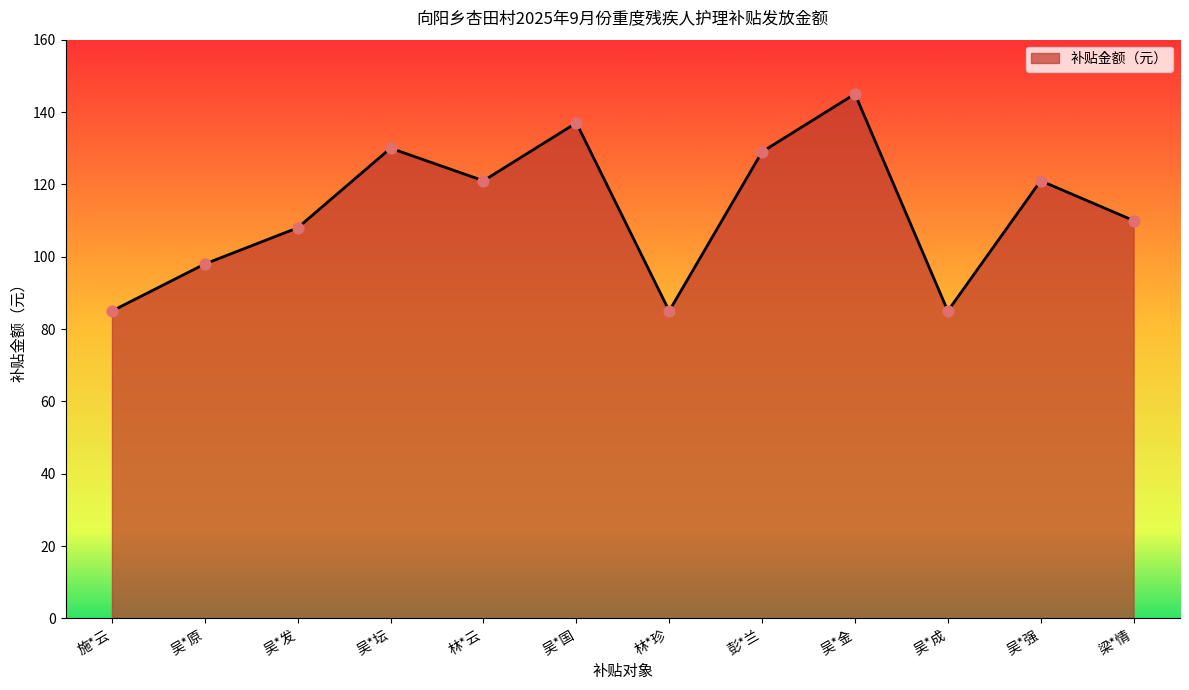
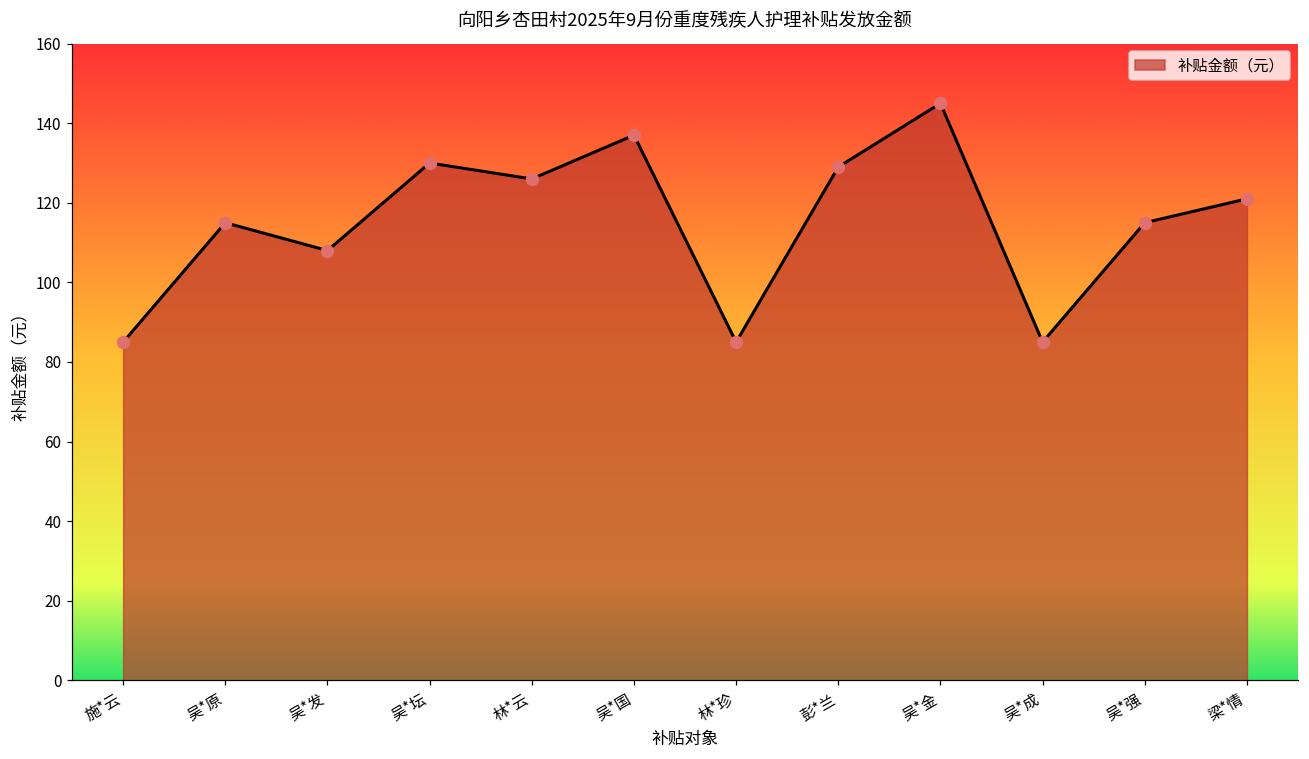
  {
    "施*云": 85,
-   "吴*原": 98,
+   "吴*原": 115,
    "吴*发": 108,
    "吴*坛": 130,
-   "林*云": 121,
+   "林*云": 126,
    "吴*国": 137,
    "林*珍": 85,
    "彭*兰": 129,
    "吴*金": 145,
    "吴*成": 85,
-   "吴*强": 121,
-   "梁*情": 110
+   "吴*强": 115,
+   "梁*情": 121
  }
